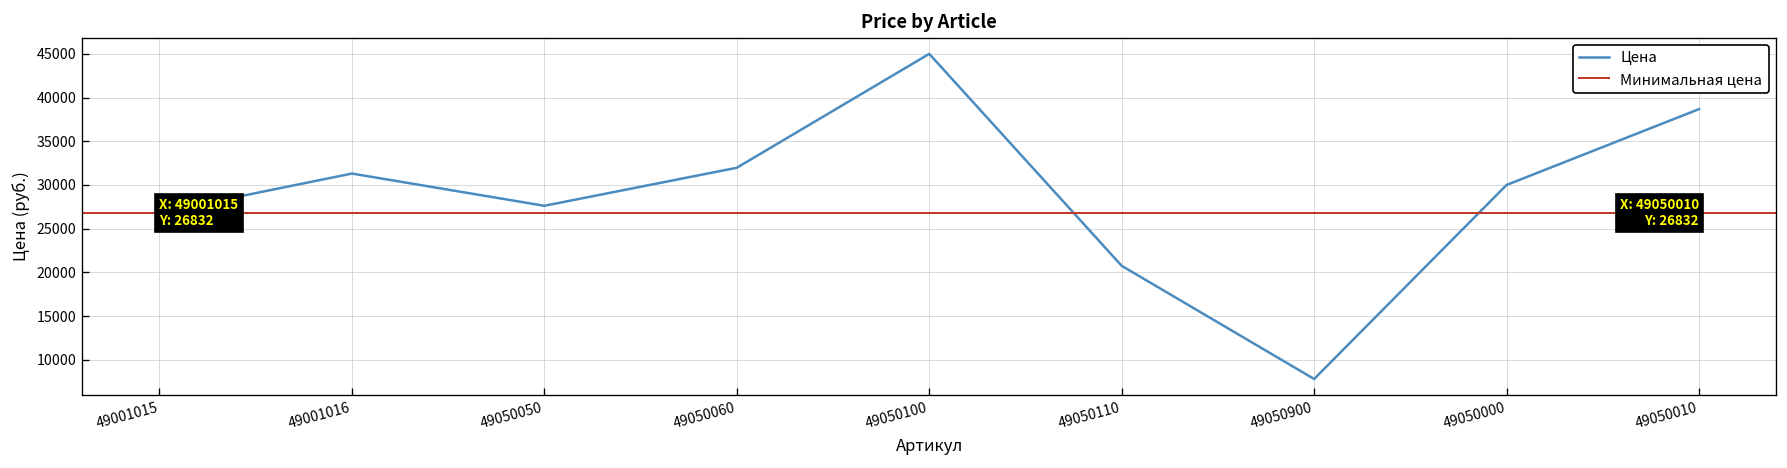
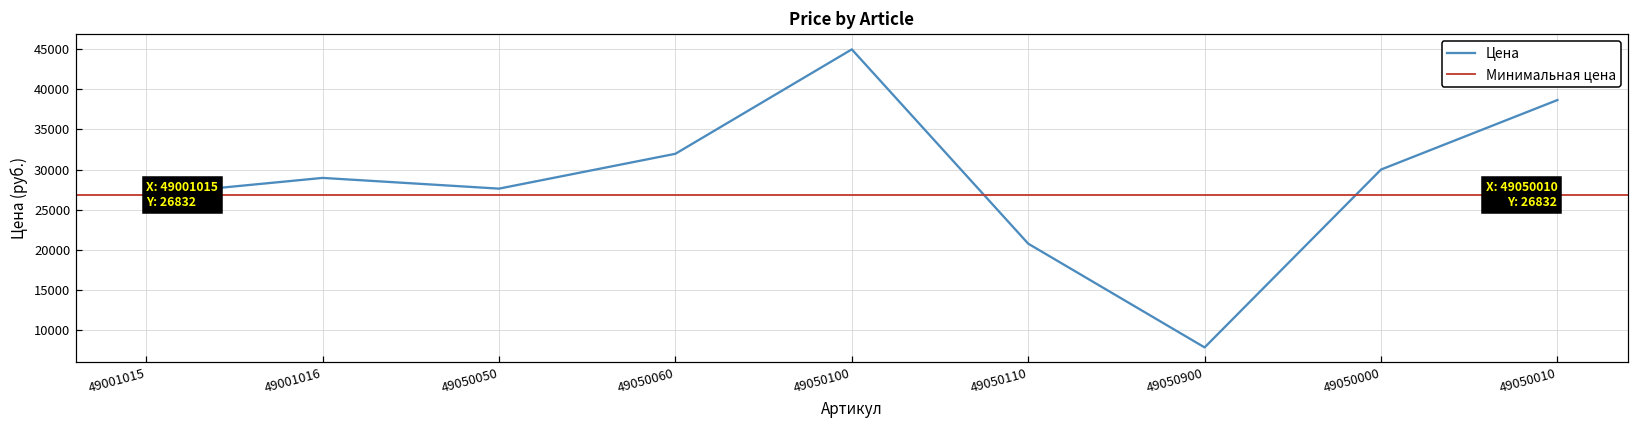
  {
-   "49001016": 31000,
+   "49001016": 29000,
    "49050050": 28000,
    "49050060": 32000,
    "49050100": 45000,
    "49050110": 21000,
    "49050900": 8000,
    "49050000": 30000,
    "49050010": 39000
  }
